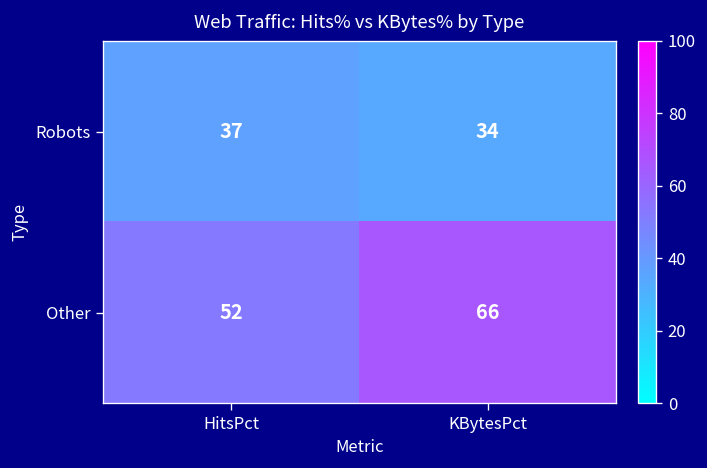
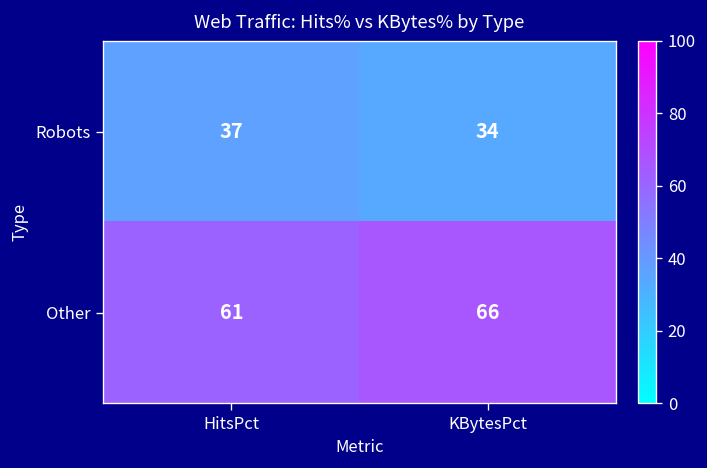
  {
    "Robots": {
      "HitsPct": 37,
      "KBytesPct": 34
    },
    "Other": {
-     "HitsPct": 52,
+     "HitsPct": 61,
      "KBytesPct": 66
    }
  }
